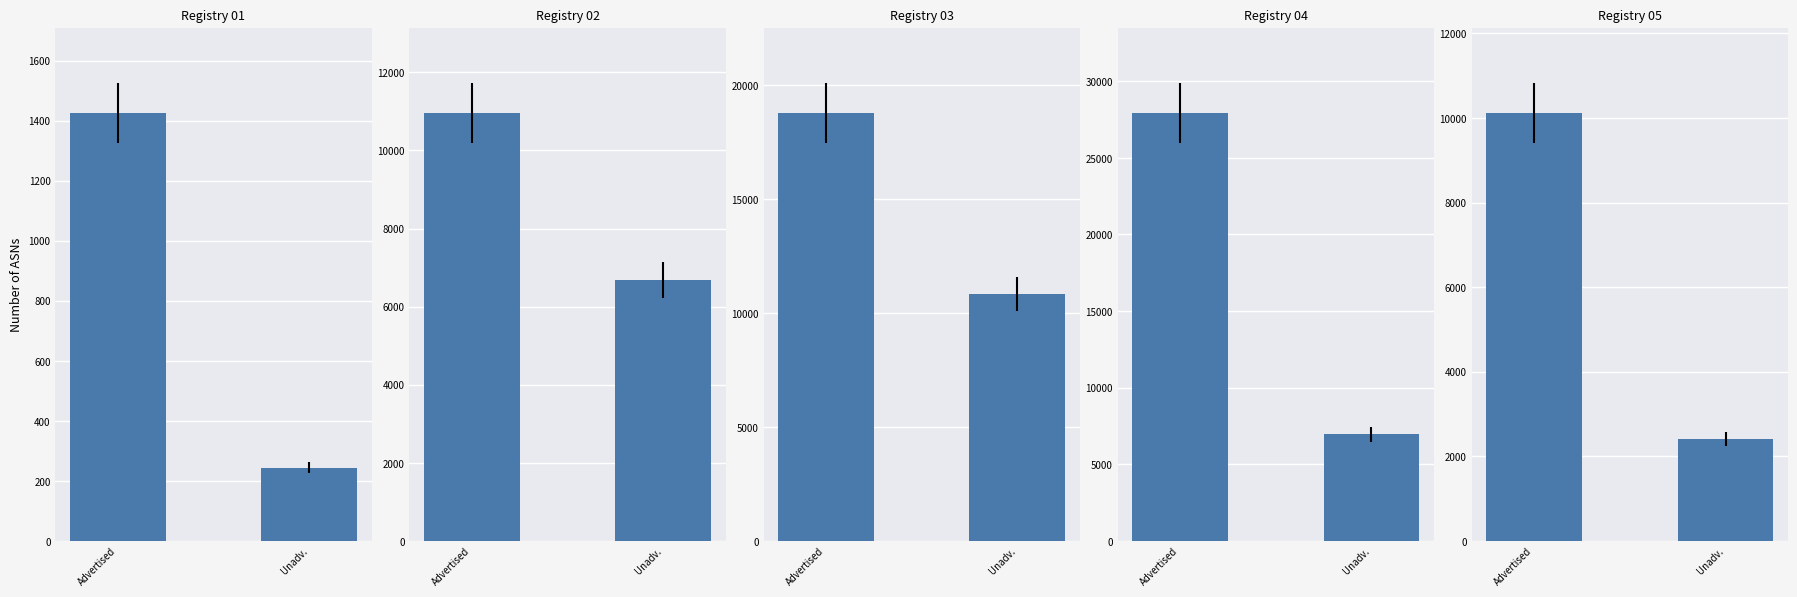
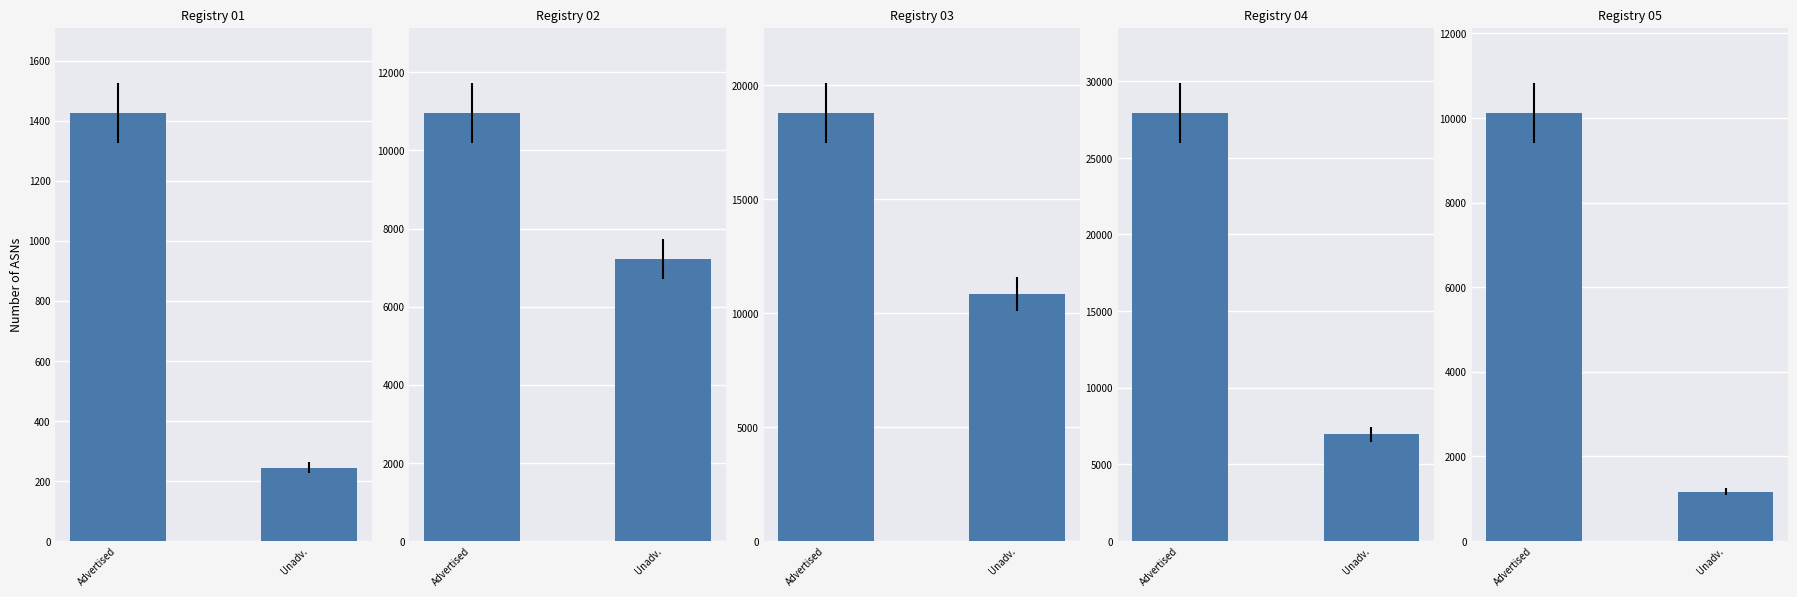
  {
    "Registry 01": {
      "Advertised": 1430,
      "Unadv.": 240
    },
    "Registry 02": {
      "Advertised": 11000,
-     "Unadv.": 6700
+     "Unadv.": 7200
    },
    "Registry 03": {
      "Advertised": 18800,
      "Unadv.": 10800
    },
    "Registry 04": {
      "Advertised": 27900,
      "Unadv.": 7000
    },
    "Registry 05": {
      "Advertised": 10100,
-     "Unadv.": 2400
+     "Unadv.": 1200
    }
  }
